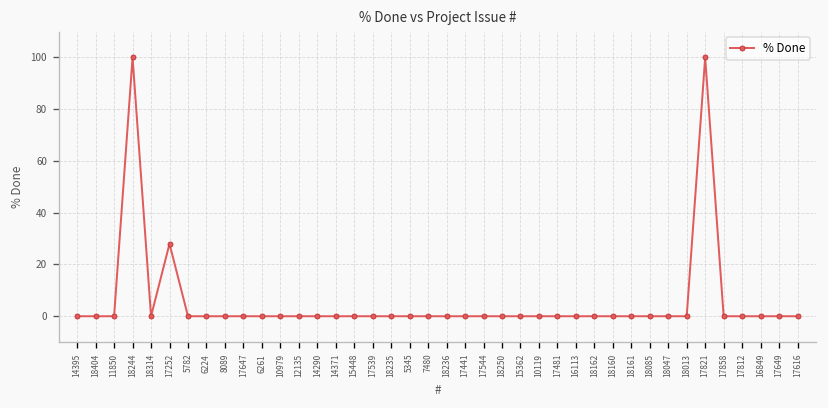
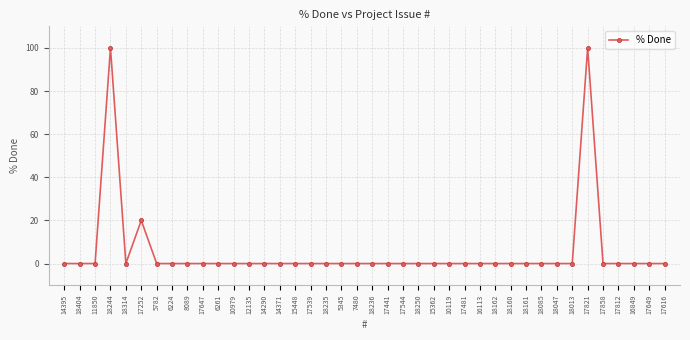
  {
    "14395": 0,
    "18404": 0,
    "11850": 0,
    "18244": 100,
    "18314": 0,
-   "17252": 28,
+   "17252": 20,
    "5782": 0,
    "6224": 0,
    "8089": 0,
    "17647": 0,
    "6261": 0,
    "10979": 0,
    "12135": 0,
    "14290": 0,
    "14371": 0,
    "15448": 0,
    "17539": 0,
    "18235": 0,
    "5345": 0,
    "7480": 0,
    "18236": 0,
    "17441": 0,
    "17544": 0,
    "18250": 0,
    "15362": 0,
    "10119": 0,
    "17481": 0,
    "16113": 0,
    "18162": 0,
    "18160": 0,
    "18161": 0,
    "18085": 0,
    "18047": 0,
    "18013": 0,
    "17821": 100,
    "17858": 0,
    "17812": 0,
    "16849": 0,
    "17649": 0,
    "17616": 0
  }
